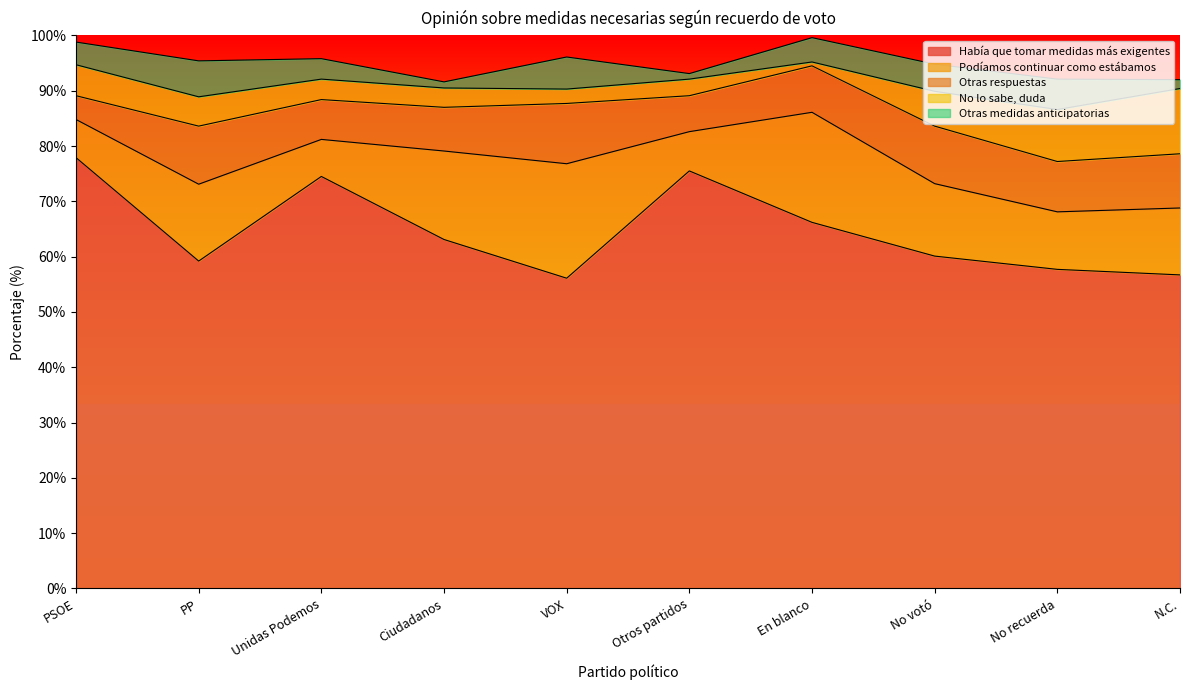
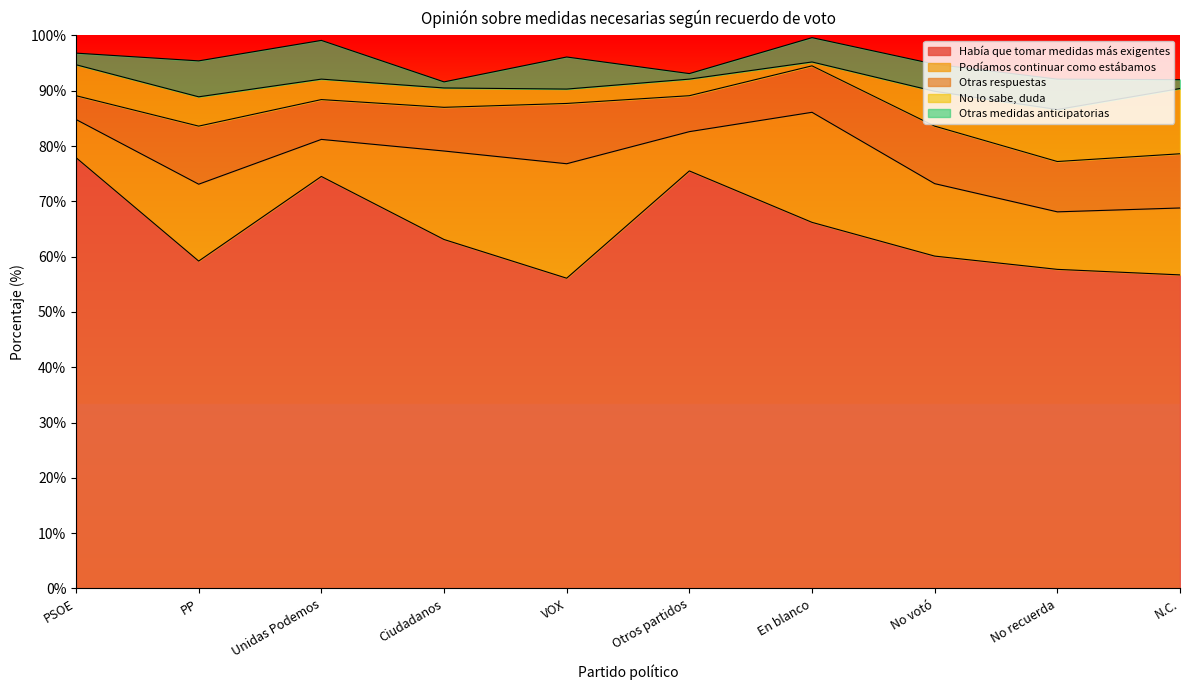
  {
    "Otras medidas anticipatorias": {
-     "PSOE": "4%",
+     "PSOE": "2%",
      "PP": "7%",
-     "Unidas Podemos": "4%",
+     "Unidas Podemos": "7%",
      "Ciudadanos": "1%",
      "VOX": "6%",
      "Otros partidos": "1%",
      "En blanco": "4%",
      "N.C.": "2%"
    }
  }
